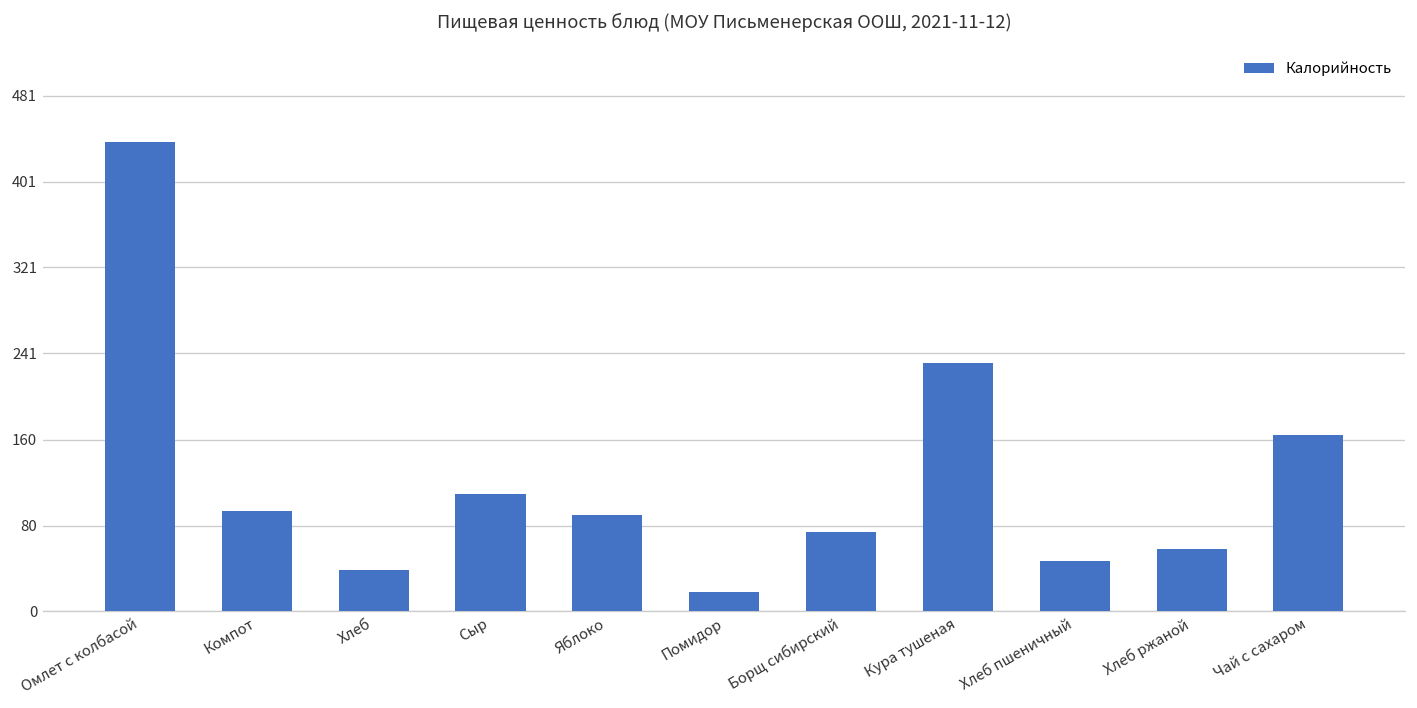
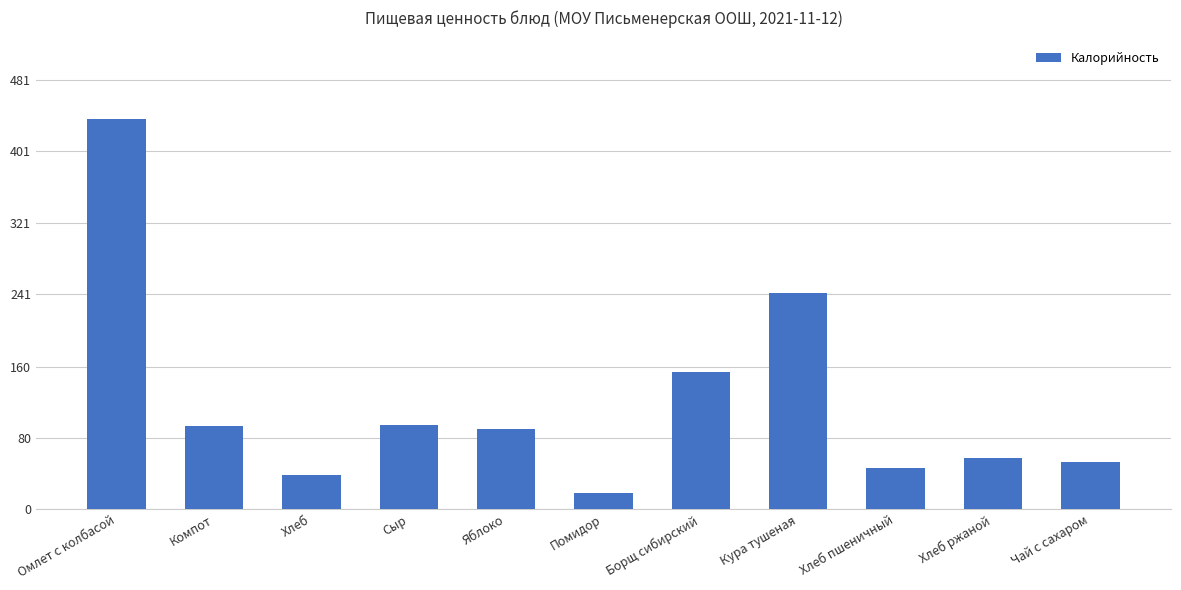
  {
    "Омлет с колбасой": 440,
    "Компот": 90,
    "Хлеб": 40,
-   "Сыр": 110,
+   "Сыр": 90,
    "Яблоко": 90,
    "Помидор": 20,
-   "Борщ сибирский": 70,
-   "Кура тушеная": 230,
+   "Борщ сибирский": 150,
+   "Кура тушеная": 240,
    "Хлеб пшеничный": 50,
    "Хлеб ржаной": 60,
-   "Чай с сахаром": 160
+   "Чай с сахаром": 50
  }
